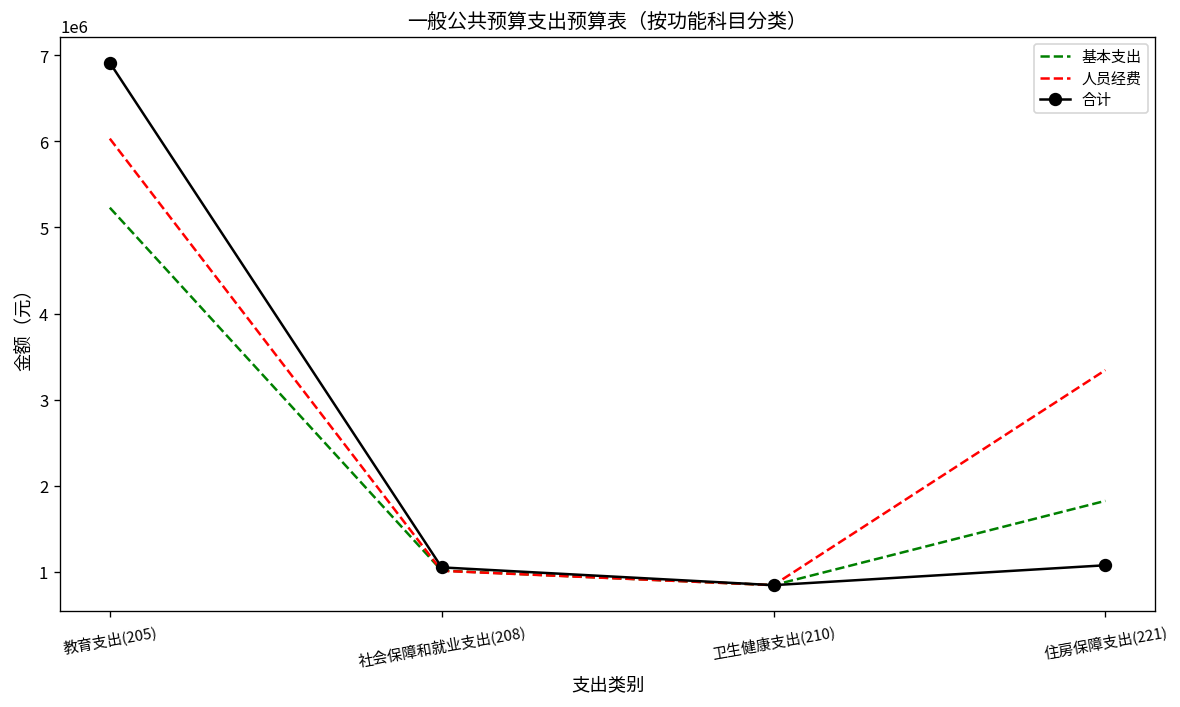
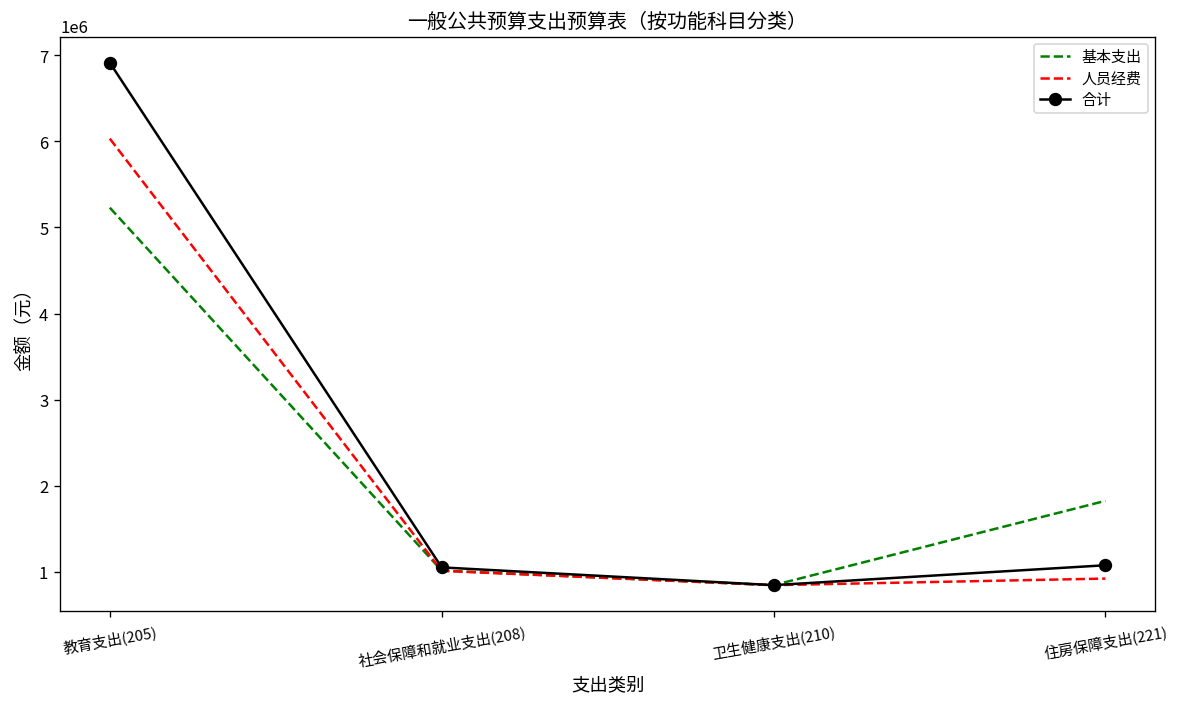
  {
    "基本支出": {
      "教育支出(205)": 5200000,
      "住房保障支出(221)": 1800000
    },
    "人员经费": {
      "教育支出(205)": 6000000,
-     "住房保障支出(221)": 3300000
+     "住房保障支出(221)": 900000
    },
    "合计": {
      "教育支出(205)": 6900000,
      "社会保障和就业支出(208)": 1100000,
      "住房保障支出(221)": 1100000
    }
  }
